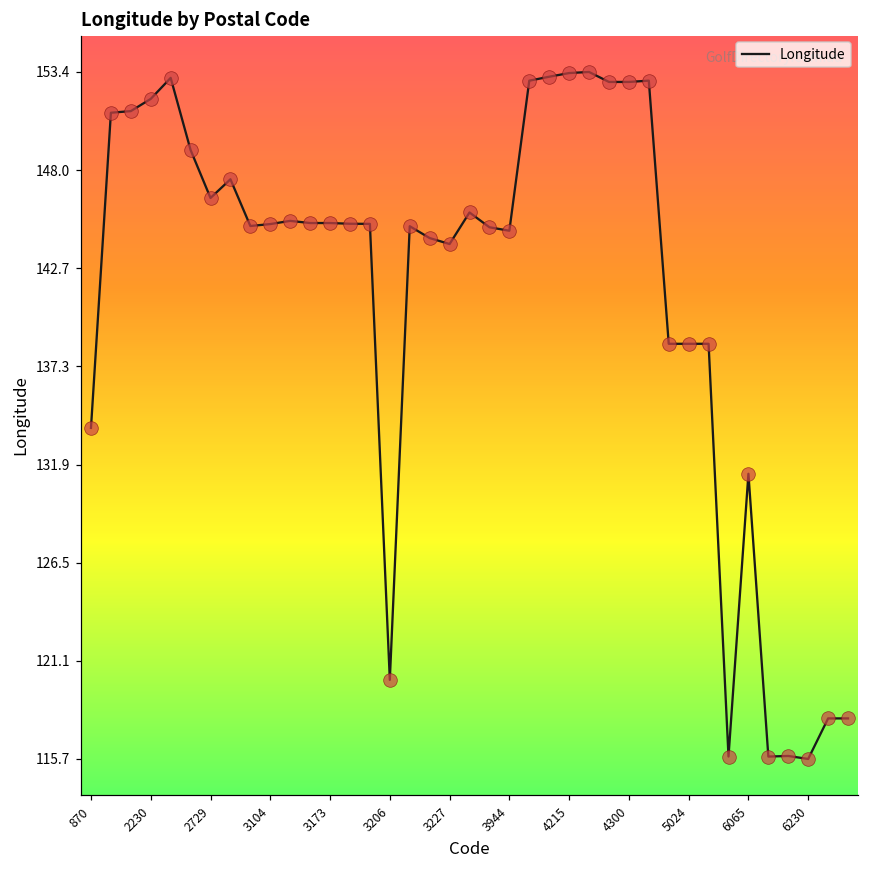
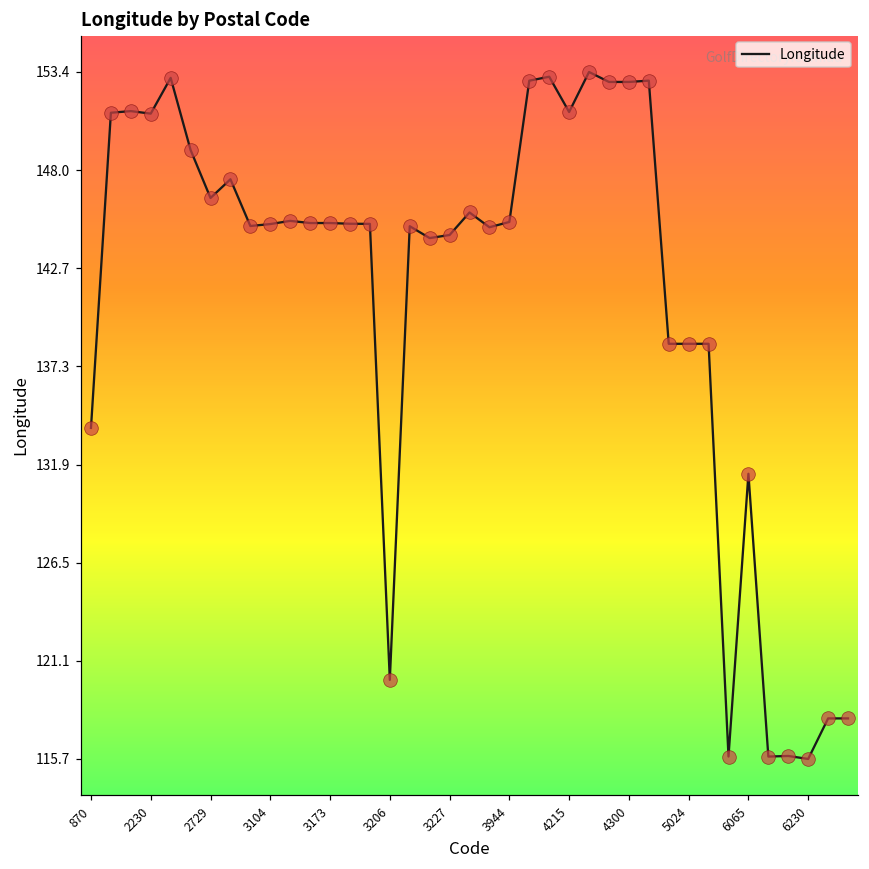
  {
    "870": 133.9,
-   "2230": 152.0,
+   "2230": 151.2,
    "2729": 146.5,
    "3104": 145.1,
    "3173": 145.1,
    "3206": 120.0,
-   "3227": 144.0,
-   "3944": 144.7,
-   "4215": 153.4,
+   "3227": 144.5,
+   "3944": 145.2,
+   "4215": 151.2,
    "4300": 152.9,
    "5024": 138.5,
    "6065": 131.4,
    "6230": 115.7
  }
